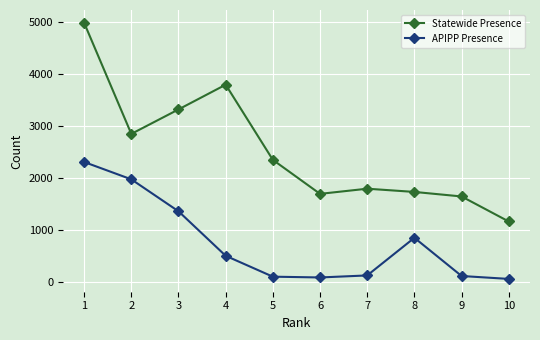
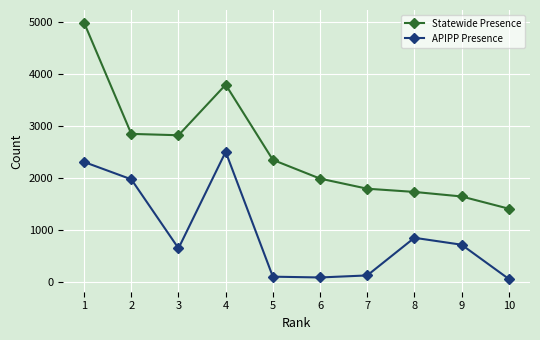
  {
    "Statewide Presence": {
      "1": 5000,
      "2": 2900,
-     "3": 3300,
+     "3": 2800,
      "4": 3800,
      "5": 2400,
-     "6": 1700,
+     "6": 2000,
      "7": 1800,
      "8": 1700,
      "9": 1700,
-     "10": 1200
+     "10": 1400
    },
    "APIPP Presence": {
      "1": 2300,
      "2": 2000,
-     "3": 1400,
-     "4": 500,
+     "3": 700,
+     "4": 2500,
      "5": 100,
      "6": 100,
      "7": 100,
      "8": 900,
-     "9": 100,
+     "9": 700,
      "10": 100
    }
  }
